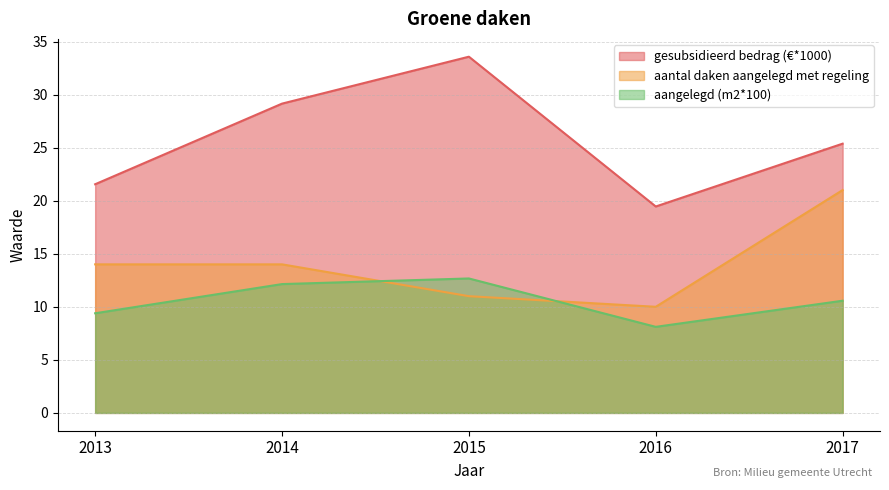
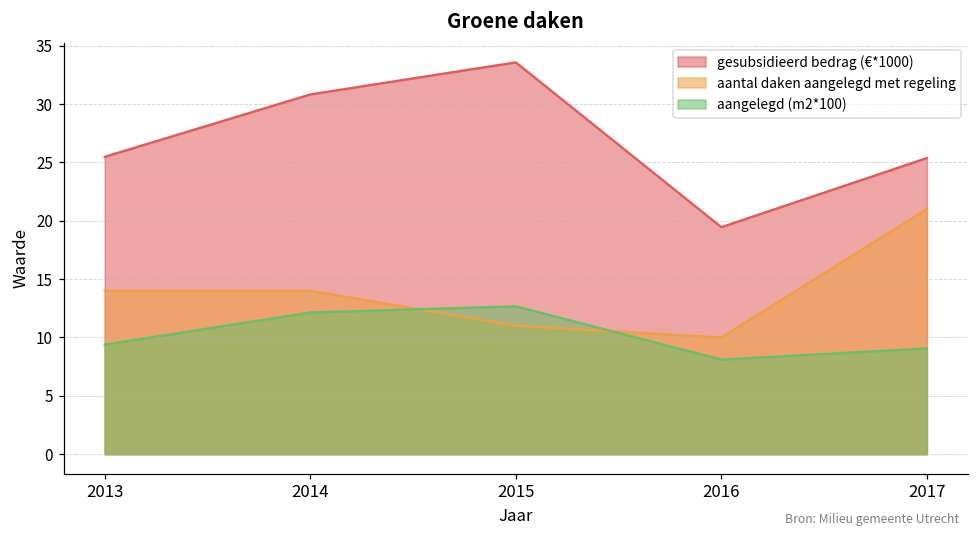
  {
    "gesubsidieerd bedrag (€*1000)": {
-     "2013": 21.5,
-     "2014": 29.1,
+     "2013": 25.5,
+     "2014": 30.8,
      "2015": 33.6,
      "2016": 19.5,
      "2017": 25.4
    },
    "aantal daken aangelegd met regeling": {
      "2013": 14.0,
      "2014": 14.0,
      "2015": 11.0,
      "2016": 10.0,
      "2017": 21.0
    },
    "aangelegd (m2*100)": {
      "2013": 9.4,
      "2014": 12.1,
      "2015": 12.7,
      "2016": 8.1,
-     "2017": 10.6
+     "2017": 9.1
    }
  }
